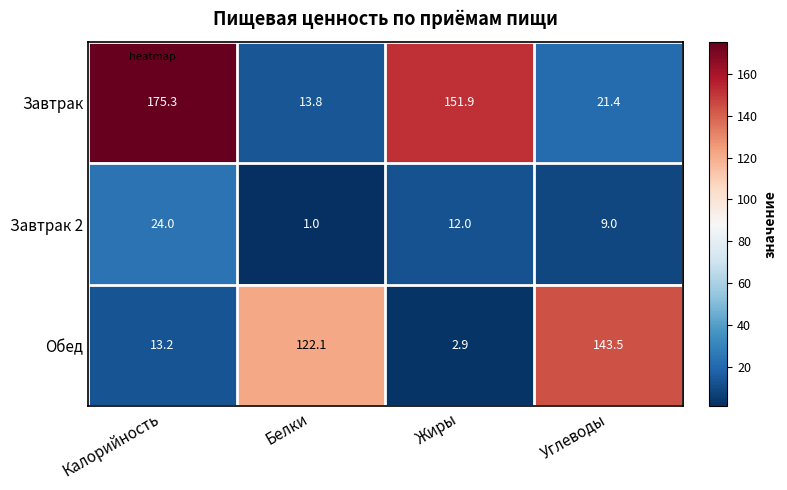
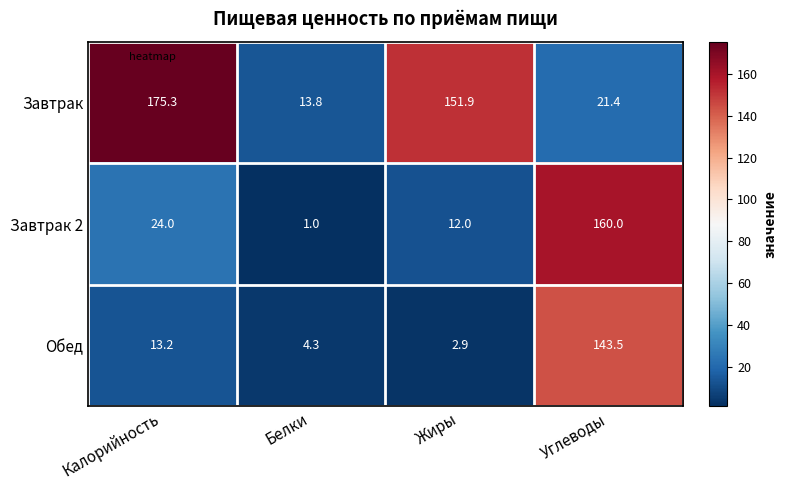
  {
    "Завтрак": {
      "Калорийность": 175.3,
      "Белки": 13.8,
      "Жиры": 151.9,
      "Углеводы": 21.4
    },
    "Завтрак 2": {
      "Калорийность": 24.0,
      "Белки": 1.0,
      "Жиры": 12.0,
-     "Углеводы": 9.0
+     "Углеводы": 160.0
    },
    "Обед": {
      "Калорийность": 13.2,
-     "Белки": 122.1,
+     "Белки": 4.3,
      "Жиры": 2.9,
      "Углеводы": 143.5
    }
  }
